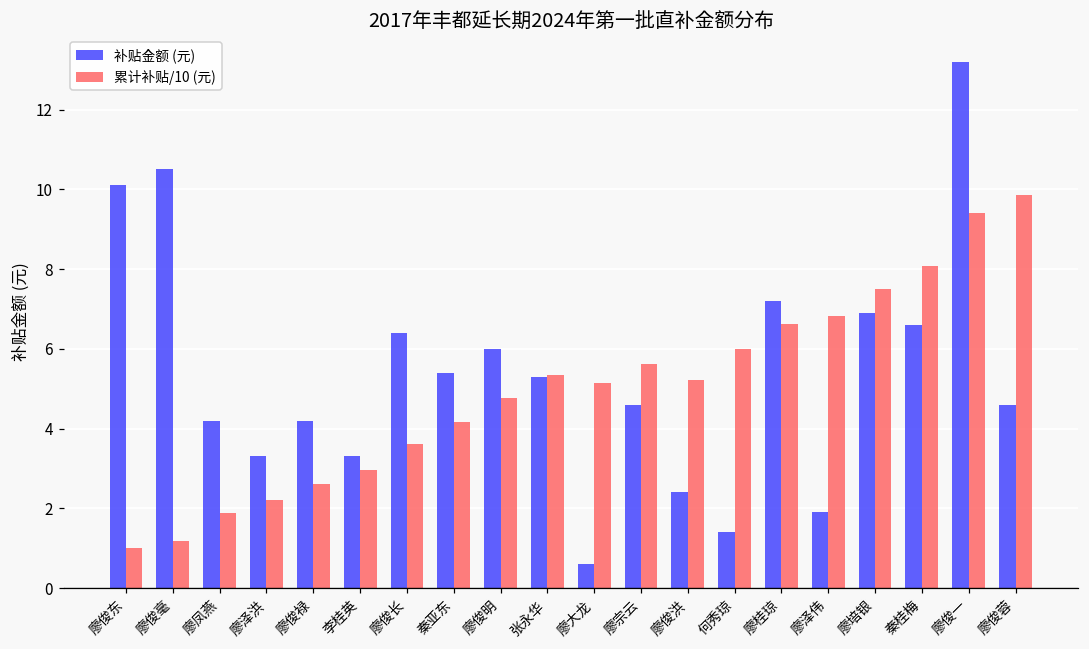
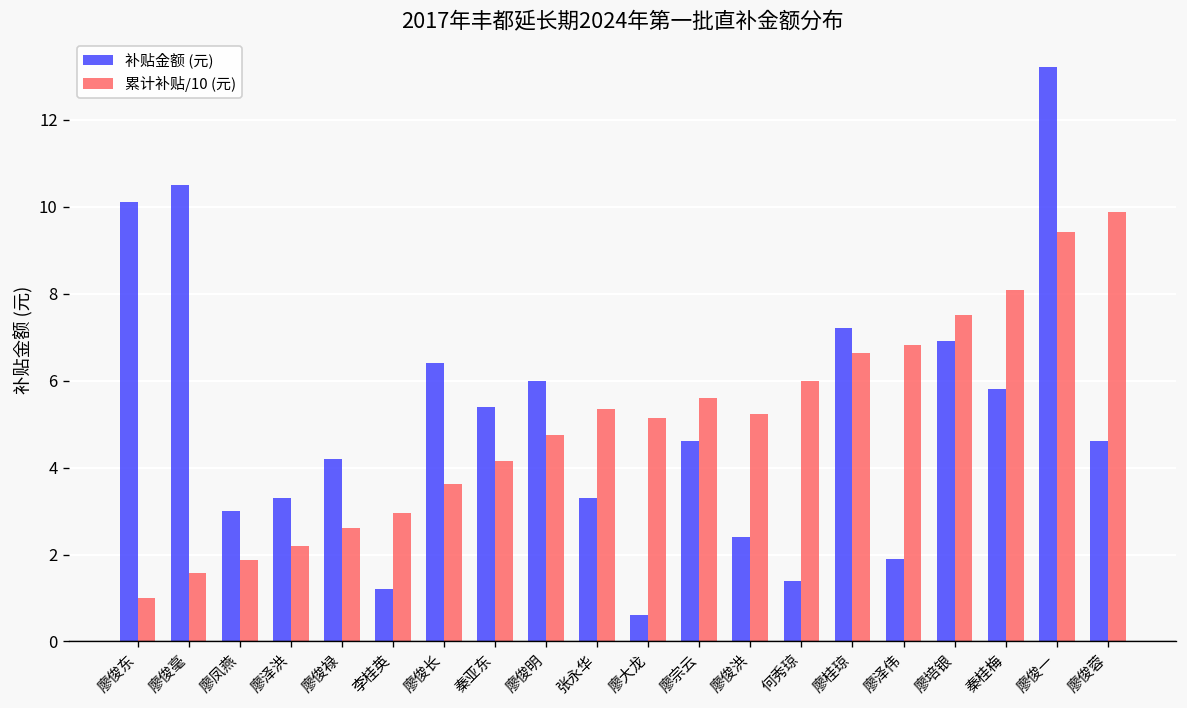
  {
    "补贴金额 (元)": {
      "廖俊东": 10.1,
      "廖俊毫": 10.5,
-     "廖凤燕": 4.2,
+     "廖凤燕": 3.0,
      "廖泽洪": 3.3,
      "廖俊禄": 4.2,
-     "李桂英": 3.3,
+     "李桂英": 1.2,
      "廖俊长": 6.4,
      "秦亚东": 5.4,
      "廖俊明": 6.0,
-     "张永华": 5.3,
+     "张永华": 3.3,
      "廖大龙": 0.6,
      "廖宗云": 4.6,
      "廖俊洪": 2.4,
      "何秀琼": 1.4,
      "廖桂琼": 7.2,
      "廖泽伟": 1.9,
      "廖培银": 6.9,
-     "秦桂梅": 6.6,
+     "秦桂梅": 5.8,
      "廖俊一": 13.2,
      "廖俊蓉": 4.6
    },
    "累计补贴/10 (元)": {
      "廖俊东": 1.0,
-     "廖俊毫": 1.2,
+     "廖俊毫": 1.6,
      "廖凤燕": 1.9,
      "廖泽洪": 2.2,
      "廖俊禄": 2.6,
      "李桂英": 3.0,
      "廖俊长": 3.6,
      "秦亚东": 4.2,
      "廖俊明": 4.8,
      "张永华": 5.4,
      "廖大龙": 5.2,
      "廖宗云": 5.6,
      "廖俊洪": 5.2,
      "何秀琼": 6.0,
      "廖桂琼": 6.6,
      "廖泽伟": 6.8,
      "廖培银": 7.5,
      "秦桂梅": 8.1,
      "廖俊一": 9.4,
      "廖俊蓉": 9.9
    }
  }
